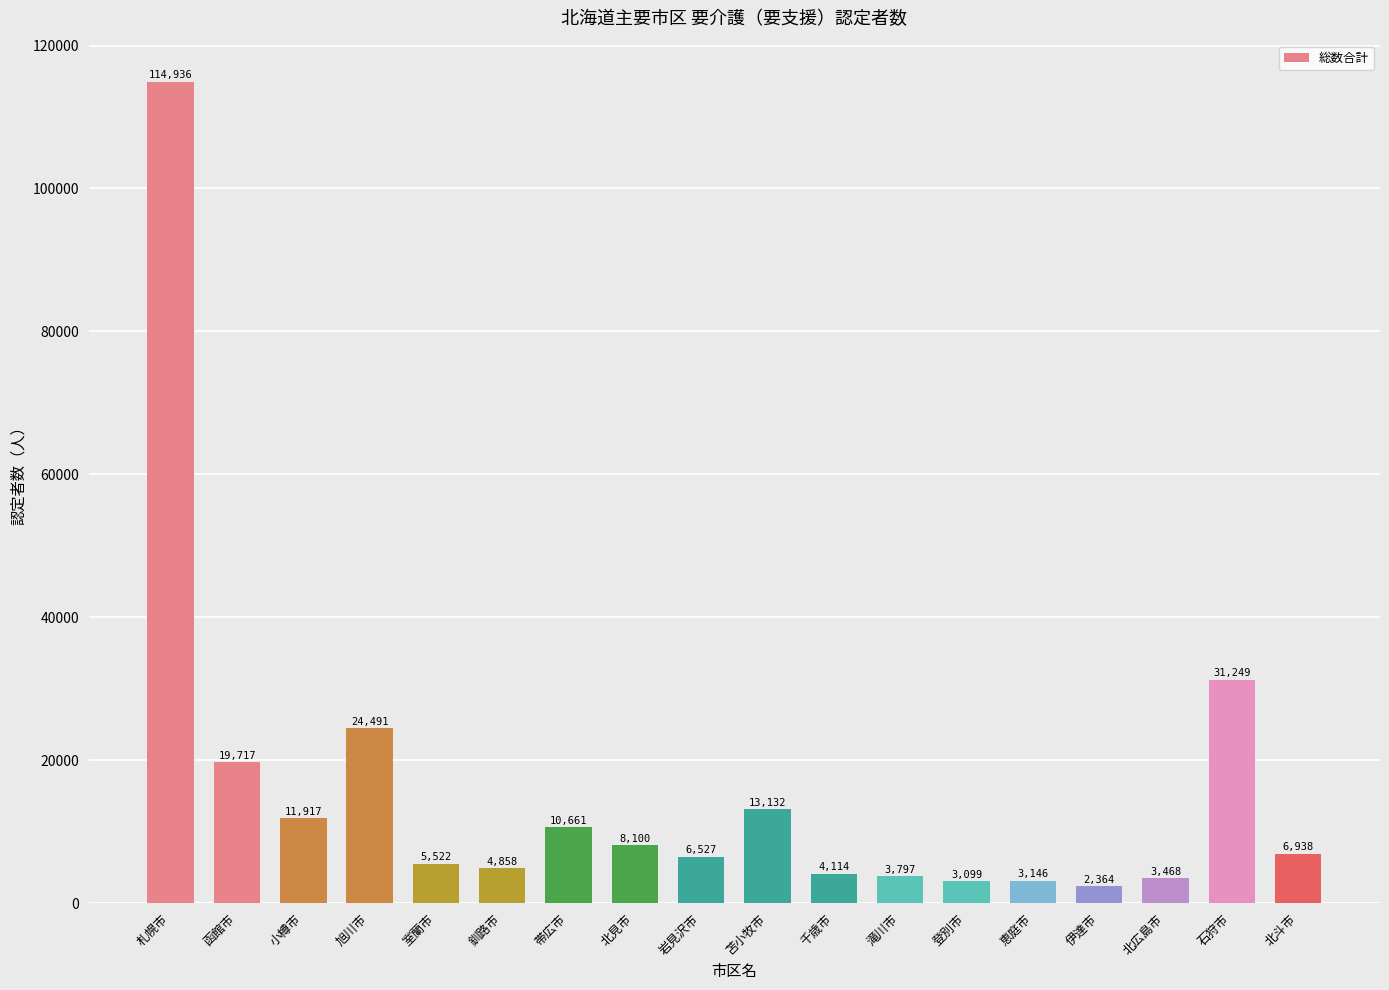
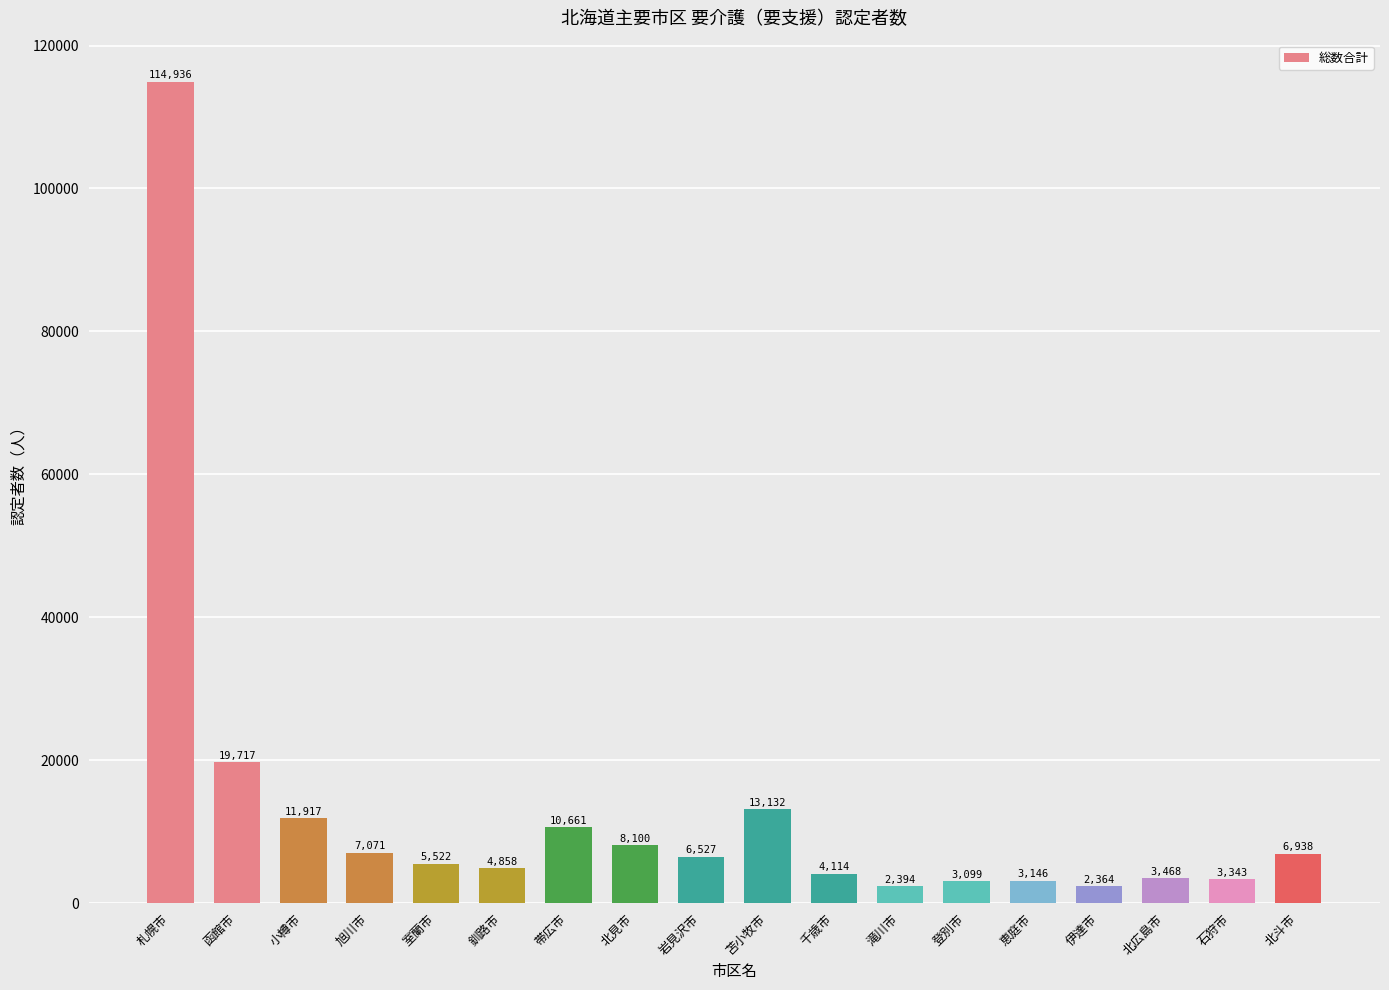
  {
    "札幌市": "114,936",
    "函館市": "19,717",
    "小樽市": "11,917",
-   "旭川市": "24,491",
+   "旭川市": "7,071",
    "室蘭市": "5,522",
    "釧路市": "4,858",
    "帯広市": "10,661",
    "北見市": "8,100",
    "岩見沢市": "6,527",
    "苫小牧市": "13,132",
    "千歳市": "4,114",
-   "滝川市": "3,797",
+   "滝川市": "2,394",
    "登別市": "3,099",
    "恵庭市": "3,146",
    "伊達市": "2,364",
    "北広島市": "3,468",
-   "石狩市": "31,249",
+   "石狩市": "3,343",
    "北斗市": "6,938"
  }
